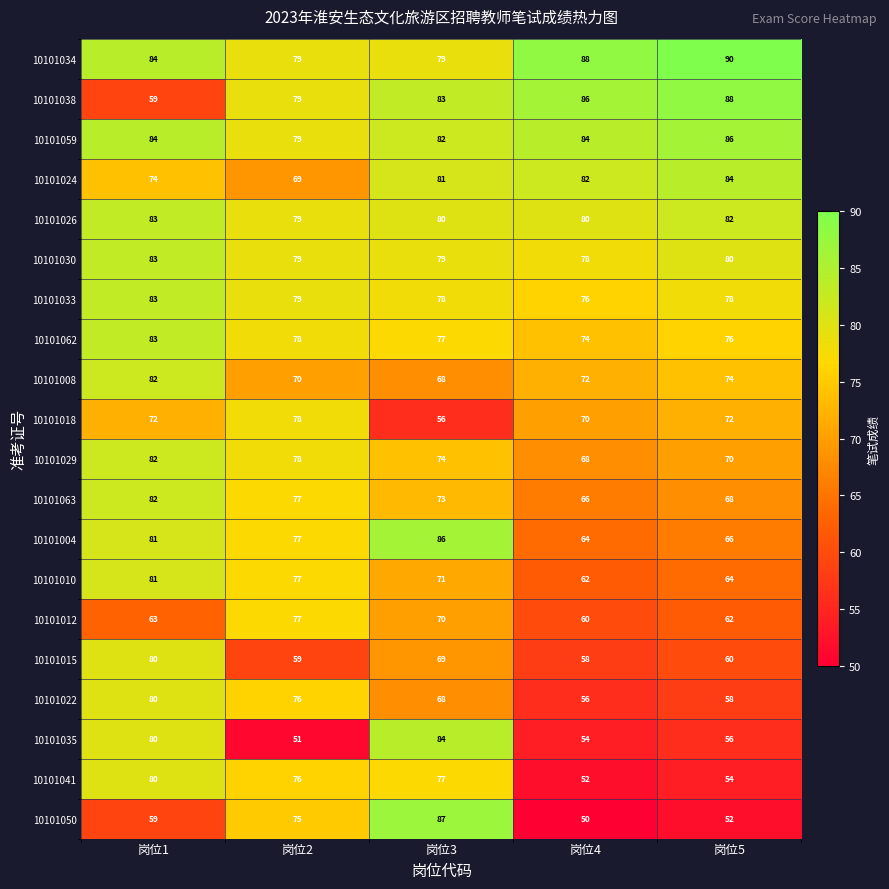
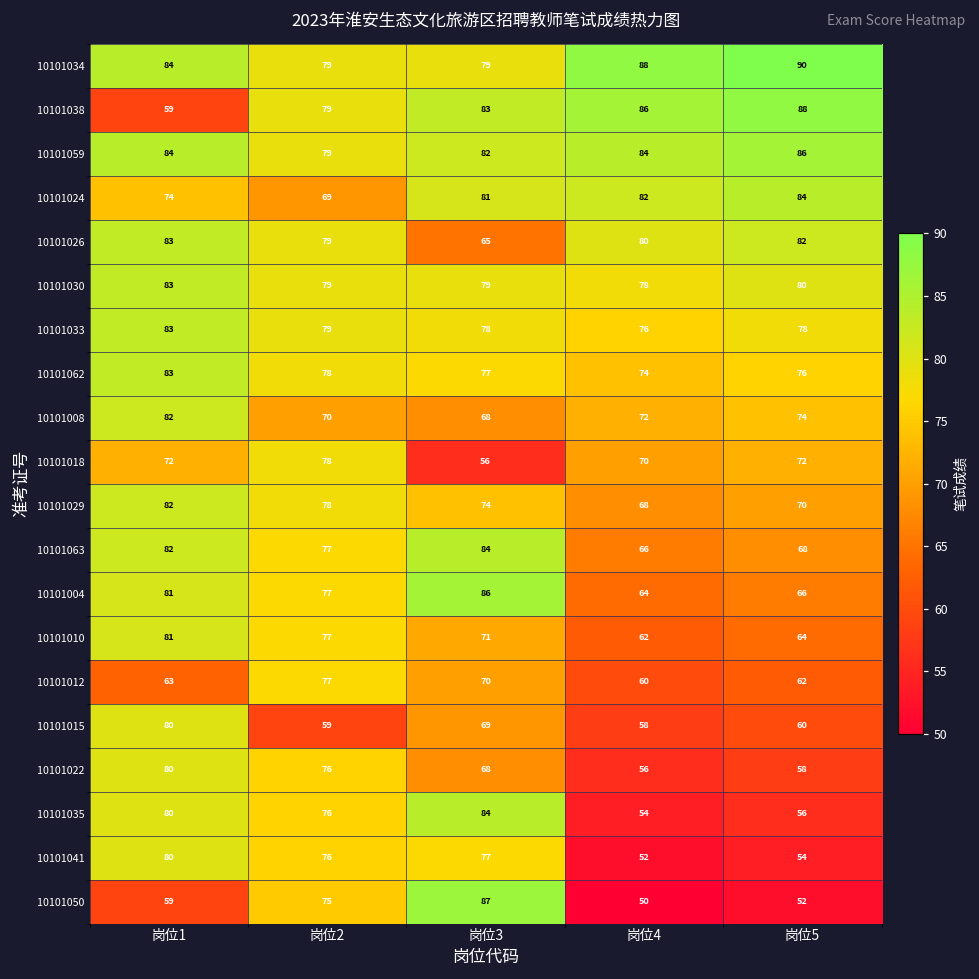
  {
    "10101034": {
      "岗位1": 84,
      "岗位2": 79,
      "岗位3": 79,
      "岗位4": 88,
      "岗位5": 90
    },
    "10101038": {
      "岗位1": 59,
      "岗位2": 79,
      "岗位3": 83,
      "岗位4": 86,
      "岗位5": 88
    },
    "10101059": {
      "岗位1": 84,
      "岗位2": 79,
      "岗位3": 82,
      "岗位4": 84,
      "岗位5": 86
    },
    "10101024": {
      "岗位1": 74,
      "岗位2": 69,
      "岗位3": 81,
      "岗位4": 82,
      "岗位5": 84
    },
    "10101026": {
      "岗位1": 83,
      "岗位2": 79,
-     "岗位3": 80,
+     "岗位3": 65,
      "岗位4": 80,
      "岗位5": 82
    },
    "10101030": {
      "岗位1": 83,
      "岗位2": 79,
      "岗位3": 79,
      "岗位4": 78,
      "岗位5": 80
    },
    "10101033": {
      "岗位1": 83,
      "岗位2": 79,
      "岗位3": 78,
      "岗位4": 76,
      "岗位5": 78
    },
    "10101062": {
      "岗位1": 83,
      "岗位2": 78,
      "岗位3": 77,
      "岗位4": 74,
      "岗位5": 76
    },
    "10101008": {
      "岗位1": 82,
      "岗位2": 70,
      "岗位3": 68,
      "岗位4": 72,
      "岗位5": 74
    },
    "10101018": {
      "岗位1": 72,
      "岗位2": 78,
      "岗位3": 56,
      "岗位4": 70,
      "岗位5": 72
    },
    "10101029": {
      "岗位1": 82,
      "岗位2": 78,
      "岗位3": 74,
      "岗位4": 68,
      "岗位5": 70
    },
    "10101063": {
      "岗位1": 82,
      "岗位2": 77,
-     "岗位3": 73,
+     "岗位3": 84,
      "岗位4": 66,
      "岗位5": 68
    },
    "10101004": {
      "岗位1": 81,
      "岗位2": 77,
      "岗位3": 86,
      "岗位4": 64,
      "岗位5": 66
    },
    "10101010": {
      "岗位1": 81,
      "岗位2": 77,
      "岗位3": 71,
      "岗位4": 62,
      "岗位5": 64
    },
    "10101012": {
      "岗位1": 63,
      "岗位2": 77,
      "岗位3": 70,
      "岗位4": 60,
      "岗位5": 62
    },
    "10101015": {
      "岗位1": 80,
      "岗位2": 59,
      "岗位3": 69,
      "岗位4": 58,
      "岗位5": 60
    },
    "10101022": {
      "岗位1": 80,
      "岗位2": 76,
      "岗位3": 68,
      "岗位4": 56,
      "岗位5": 58
    },
    "10101035": {
      "岗位1": 80,
-     "岗位2": 51,
+     "岗位2": 76,
      "岗位3": 84,
      "岗位4": 54,
      "岗位5": 56
    },
    "10101041": {
      "岗位1": 80,
      "岗位2": 76,
      "岗位3": 77,
      "岗位4": 52,
      "岗位5": 54
    },
    "10101050": {
      "岗位1": 59,
      "岗位2": 75,
      "岗位3": 87,
      "岗位4": 50,
      "岗位5": 52
    }
  }
